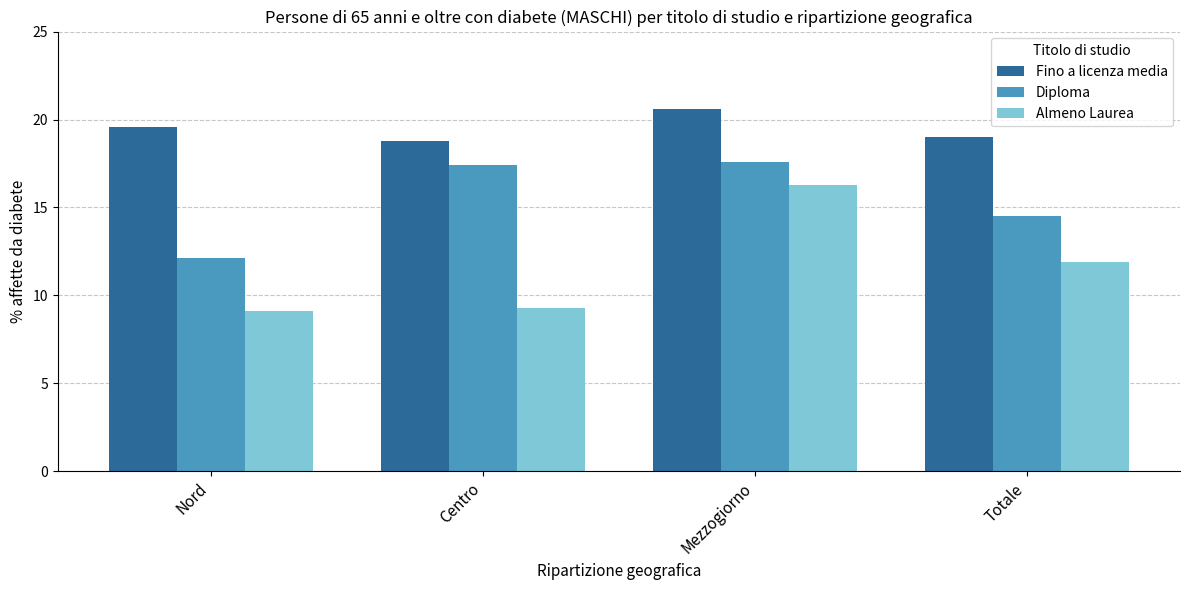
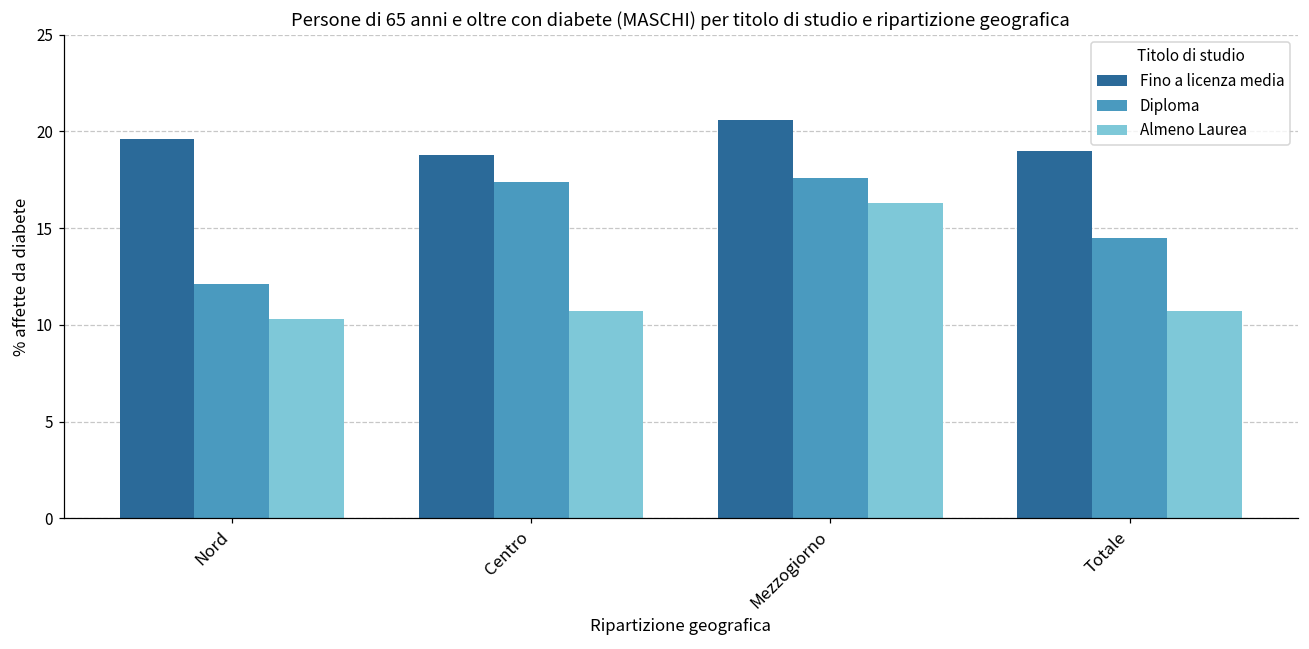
  {
    "Fino a licenza media": {
      "Nord": 19.6,
      "Centro": 18.8,
      "Mezzogiorno": 20.6,
      "Totale": 19.0
    },
    "Diploma": {
      "Nord": 12.1,
      "Centro": 17.4,
      "Mezzogiorno": 17.6,
      "Totale": 14.5
    },
    "Almeno Laurea": {
-     "Nord": 9.1,
-     "Centro": 9.3,
+     "Nord": 10.3,
+     "Centro": 10.7,
      "Mezzogiorno": 16.3,
-     "Totale": 11.9
+     "Totale": 10.7
    }
  }
